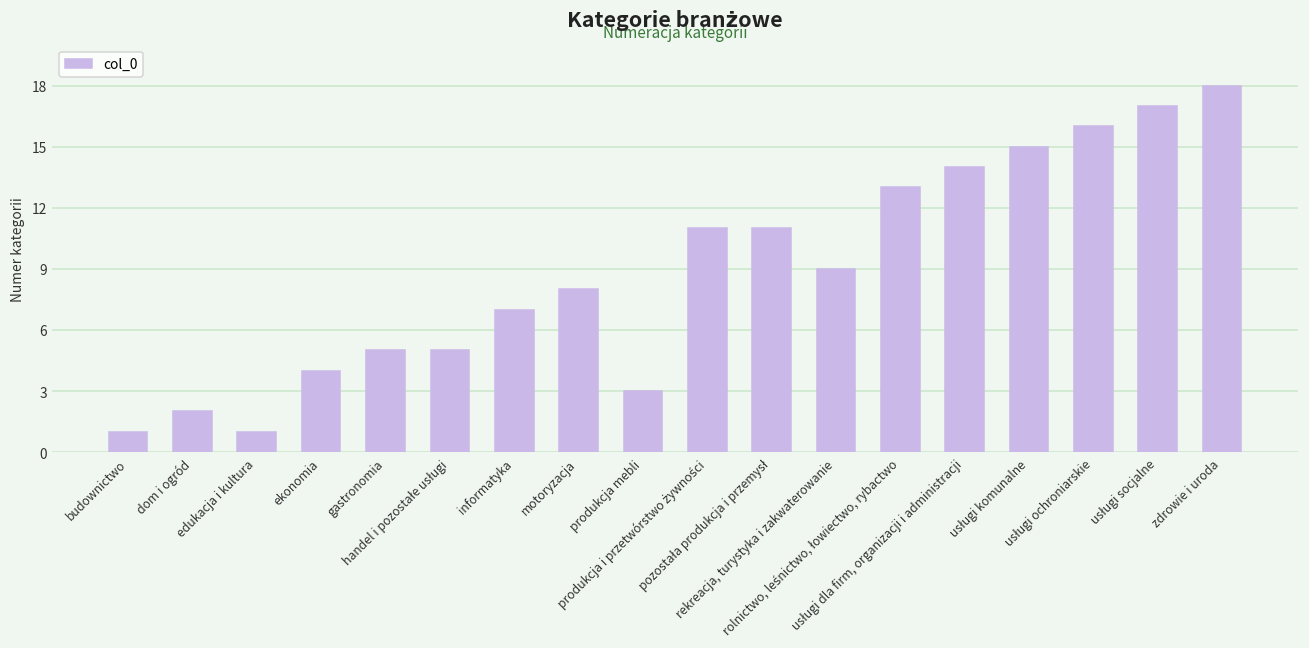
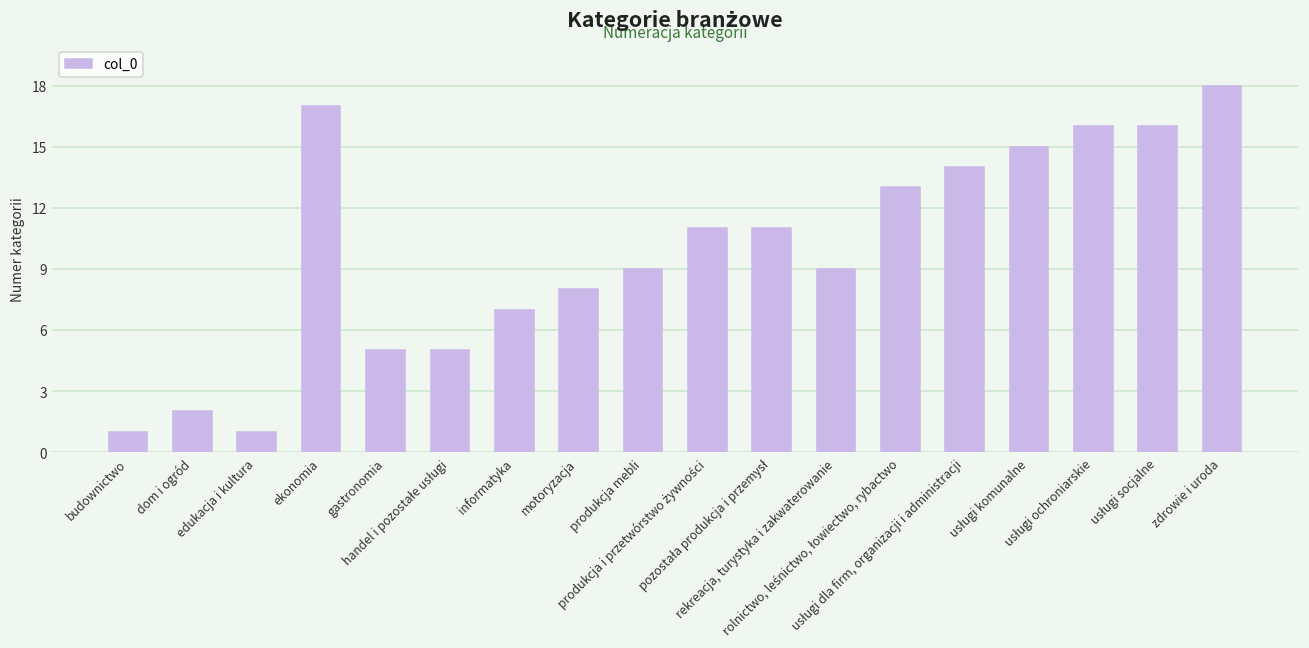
  {
    "budownictwo": 1,
    "dom i ogród": 2,
    "edukacja i kultura": 1,
-   "ekonomia": 4,
+   "ekonomia": 17,
    "gastronomia": 5,
    "handel i pozostałe usługi": 5,
    "informatyka": 7,
    "motoryzacja": 8,
-   "produkcja mebli": 3,
+   "produkcja mebli": 9,
    "produkcja i przetwórstwo żywności": 11,
    "pozostała produkcja i przemysł": 11,
    "rekreacja, turystyka i zakwaterowanie": 9,
    "rolnictwo, leśnictwo, łowiectwo, rybactwo": 13,
    "usługi dla firm, organizacji i administracji": 14,
    "usługi komunalne": 15,
    "usługi ochroniarskie": 16,
-   "usługi socjalne": 17,
+   "usługi socjalne": 16,
    "zdrowie i uroda": 18
  }
